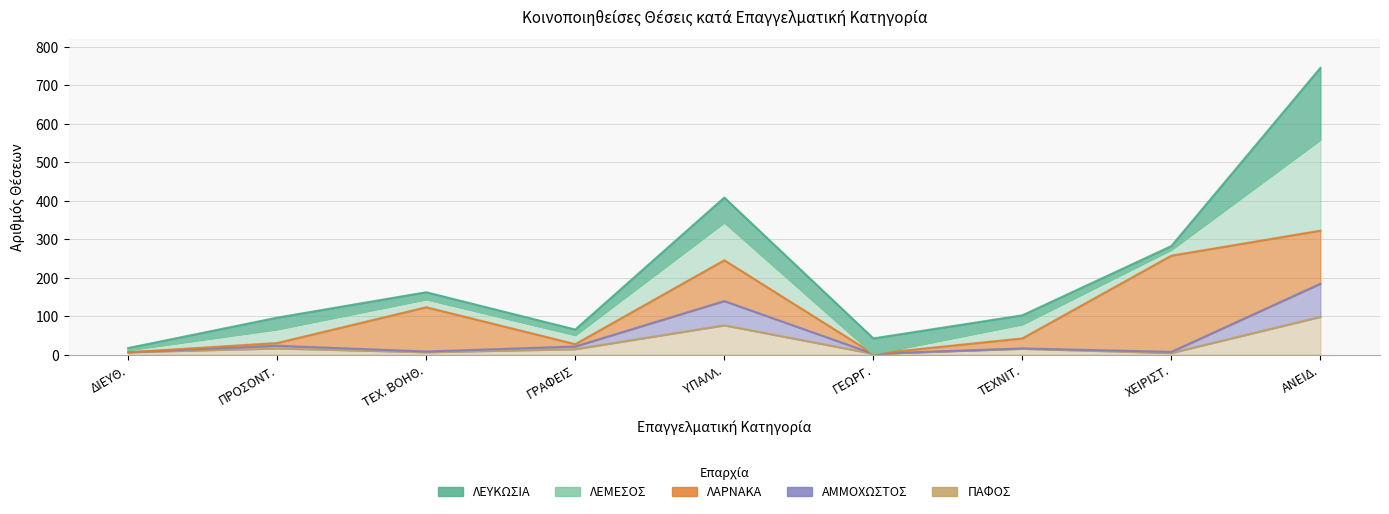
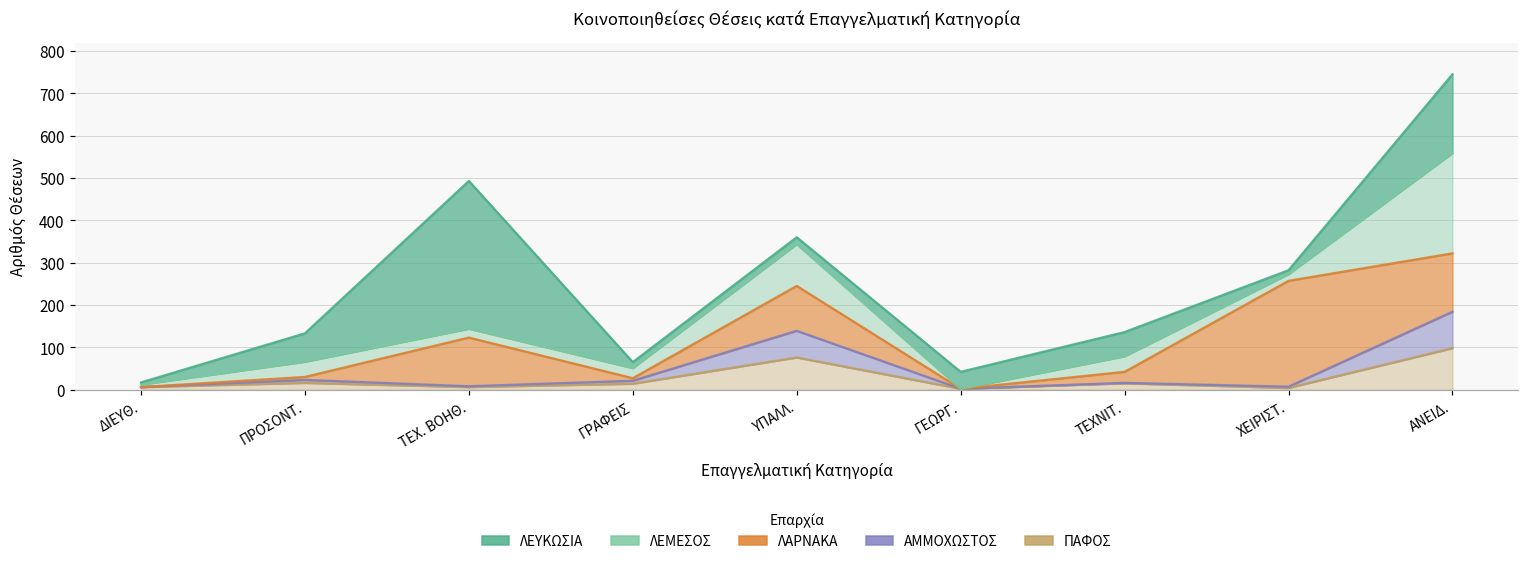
  {
    "ΑΜΜΟΧΩΣΤΟΣ": {
      "ΠΡΟΣΟΝΤ.": 10,
      "ΥΠΑΛΛ.": 60,
      "ΑΝΕΙΔ.": 90
    },
    "ΛΑΡΝΑΚΑ": {
      "ΠΡΟΣΟΝΤ.": 10,
      "ΤΕΧ. ΒΟΗΘ.": 120,
      "ΥΠΑΛΛ.": 110,
      "ΤΕΧΝΙΤ.": 30,
      "ΧΕΙΡΙΣΤ.": 250,
      "ΑΝΕΙΔ.": 140
    },
    "ΛΕΥΚΩΣΙΑ": {
-     "ΠΡΟΣΟΝΤ.": 30,
-     "ΤΕΧ. ΒΟΗΘ.": 20,
+     "ΠΡΟΣΟΝΤ.": 70,
+     "ΤΕΧ. ΒΟΗΘ.": 350,
      "ΓΡΑΦΕΙΣ": 10,
-     "ΥΠΑΛΛ.": 60,
+     "ΥΠΑΛΛ.": 20,
      "ΓΕΩΡΓ.": 40,
-     "ΤΕΧΝΙΤ.": 20,
+     "ΤΕΧΝΙΤ.": 60,
      "ΧΕΙΡΙΣΤ.": 10,
      "ΑΝΕΙΔ.": 190
    }
  }
